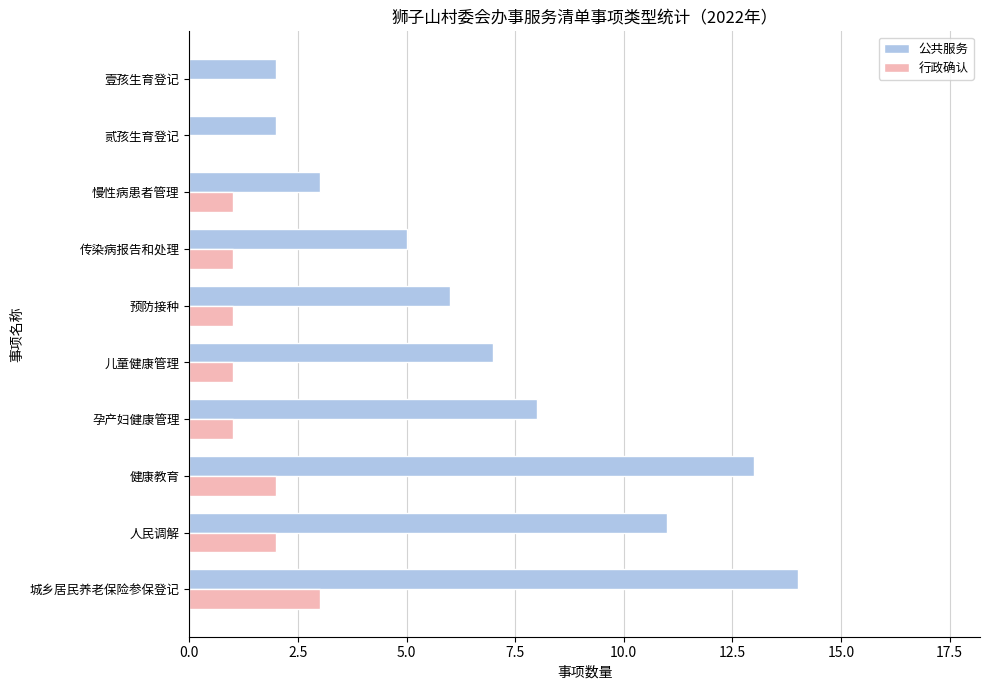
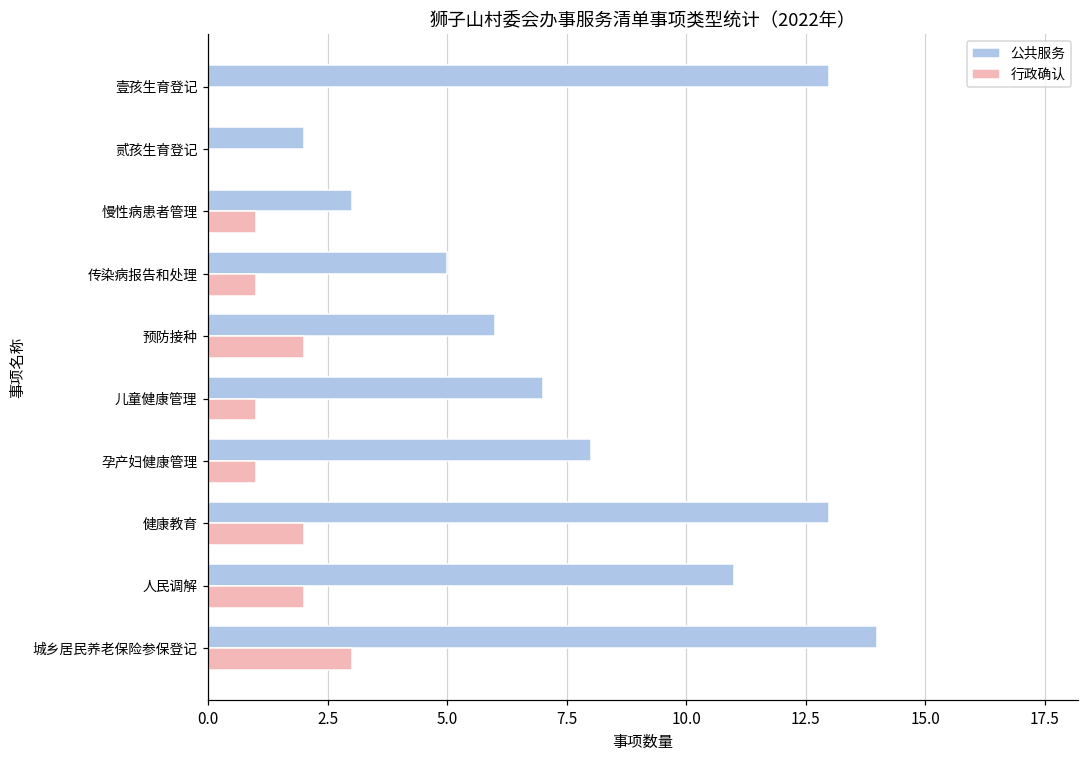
  {
    "公共服务": {
-     "壹孩生育登记": 2,
+     "壹孩生育登记": 13,
      "贰孩生育登记": 2,
      "慢性病患者管理": 3,
      "传染病报告和处理": 5,
      "预防接种": 6,
      "儿童健康管理": 7,
      "孕产妇健康管理": 8,
      "健康教育": 13,
      "人民调解": 11,
      "城乡居民养老保险参保登记": 14
    },
    "行政确认": {
      "壹孩生育登记": 0,
      "贰孩生育登记": 0,
      "慢性病患者管理": 1,
      "传染病报告和处理": 1,
-     "预防接种": 1,
+     "预防接种": 2,
      "儿童健康管理": 1,
      "孕产妇健康管理": 1,
      "健康教育": 2,
      "人民调解": 2,
      "城乡居民养老保险参保登记": 3
    }
  }
